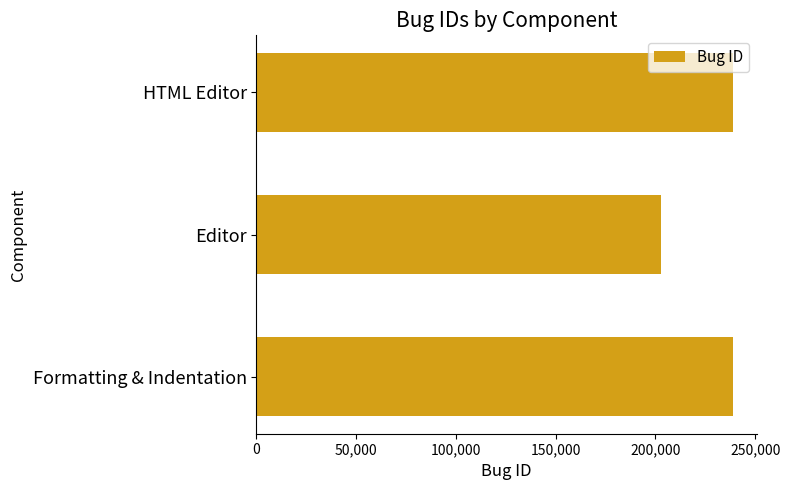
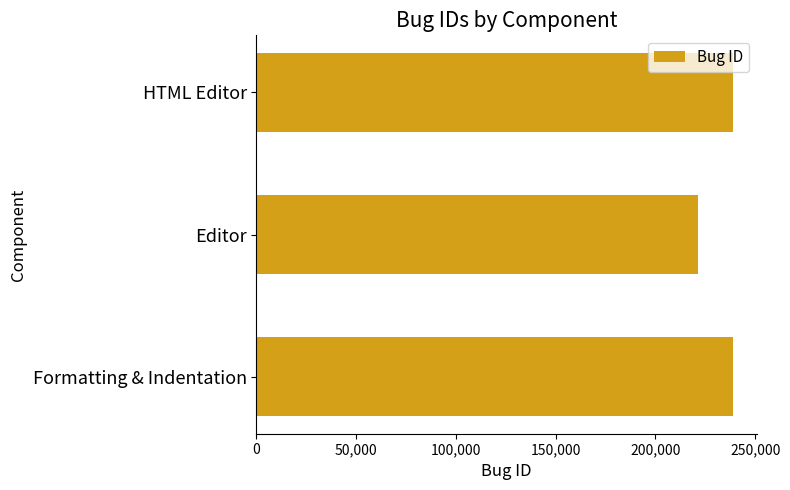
  {
    "HTML Editor": "239,000",
-   "Editor": "203,000",
+   "Editor": "221,000",
    "Formatting & Indentation": "239,000"
  }
